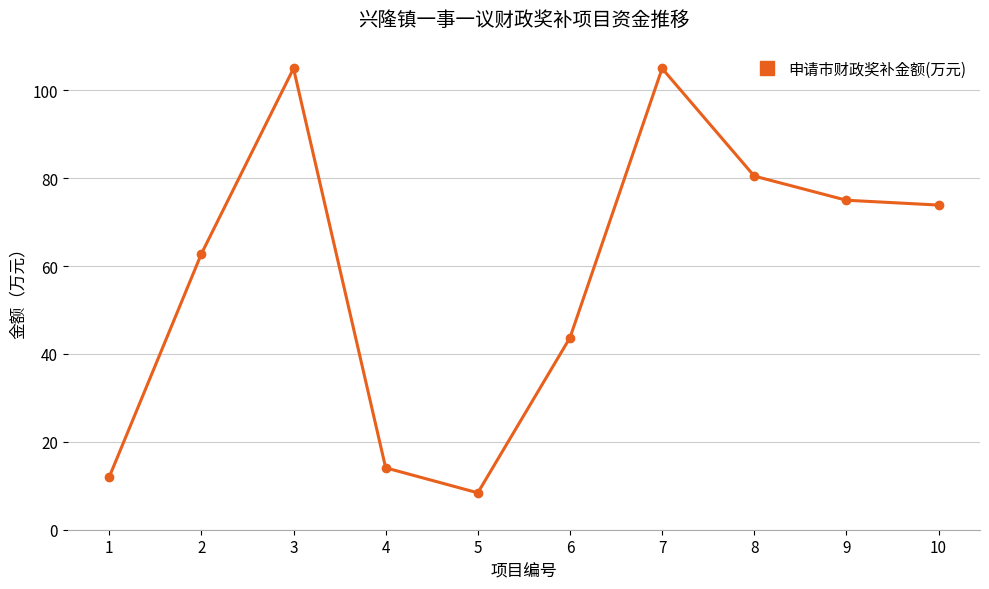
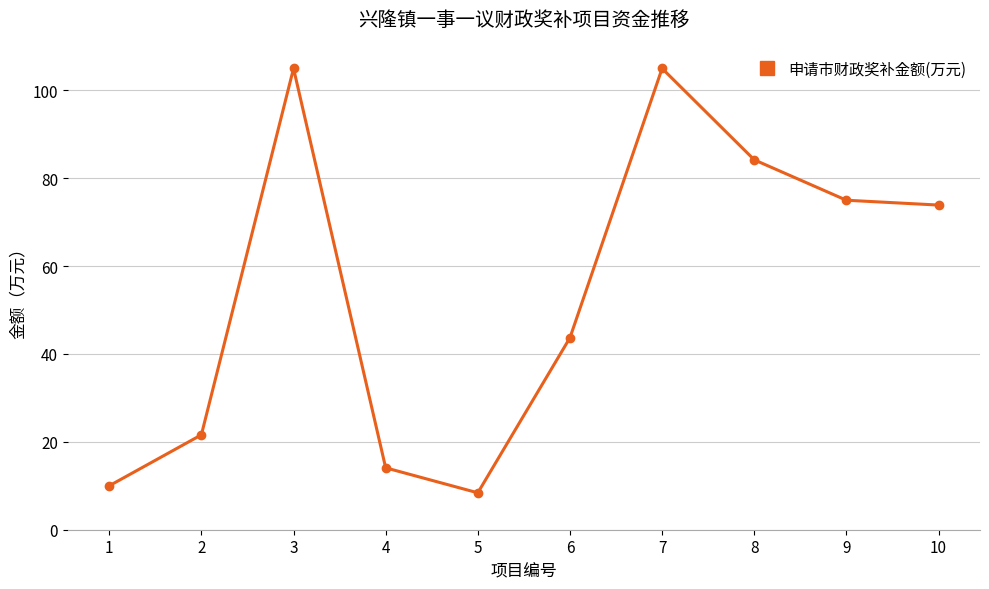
  {
-   "1": 12,
-   "2": 63,
+   "1": 10,
+   "2": 22,
    "3": 105,
    "4": 14,
    "5": 8,
    "6": 44,
    "7": 105,
-   "8": 81,
+   "8": 84,
    "9": 75,
    "10": 74
  }
